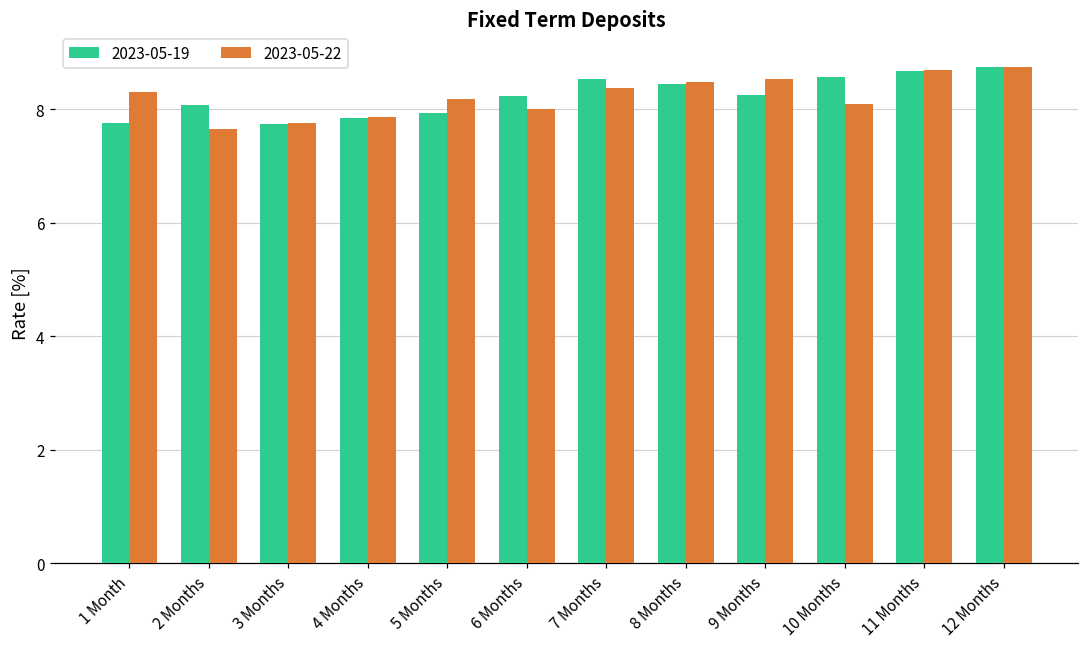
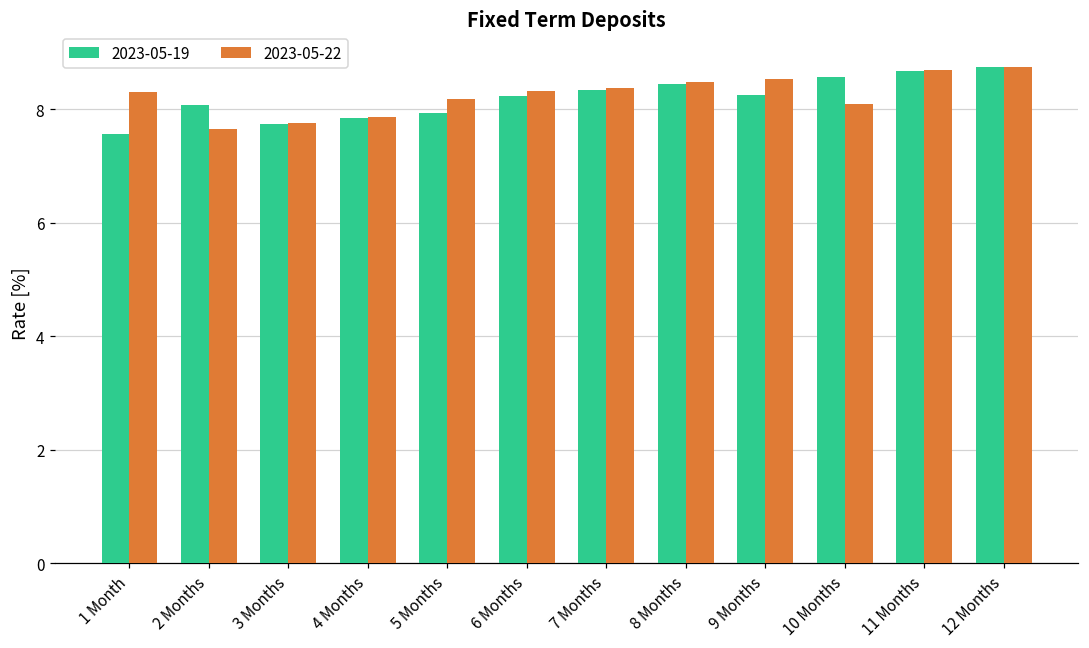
  {
    "2023-05-19": {
-     "1 Month": 7.8,
+     "1 Month": 7.6,
      "2 Months": 8.1,
      "3 Months": 7.7,
      "4 Months": 7.9,
      "5 Months": 7.9,
      "6 Months": 8.2,
-     "7 Months": 8.5,
+     "7 Months": 8.3,
      "8 Months": 8.5,
      "9 Months": 8.2,
      "10 Months": 8.6,
      "11 Months": 8.7,
      "12 Months": 8.7
    },
    "2023-05-22": {
      "1 Month": 8.3,
      "2 Months": 7.7,
      "3 Months": 7.8,
      "4 Months": 7.9,
      "5 Months": 8.2,
-     "6 Months": 8.0,
+     "6 Months": 8.3,
      "7 Months": 8.4,
      "8 Months": 8.5,
      "9 Months": 8.5,
      "10 Months": 8.1,
      "11 Months": 8.7,
      "12 Months": 8.8
    }
  }
